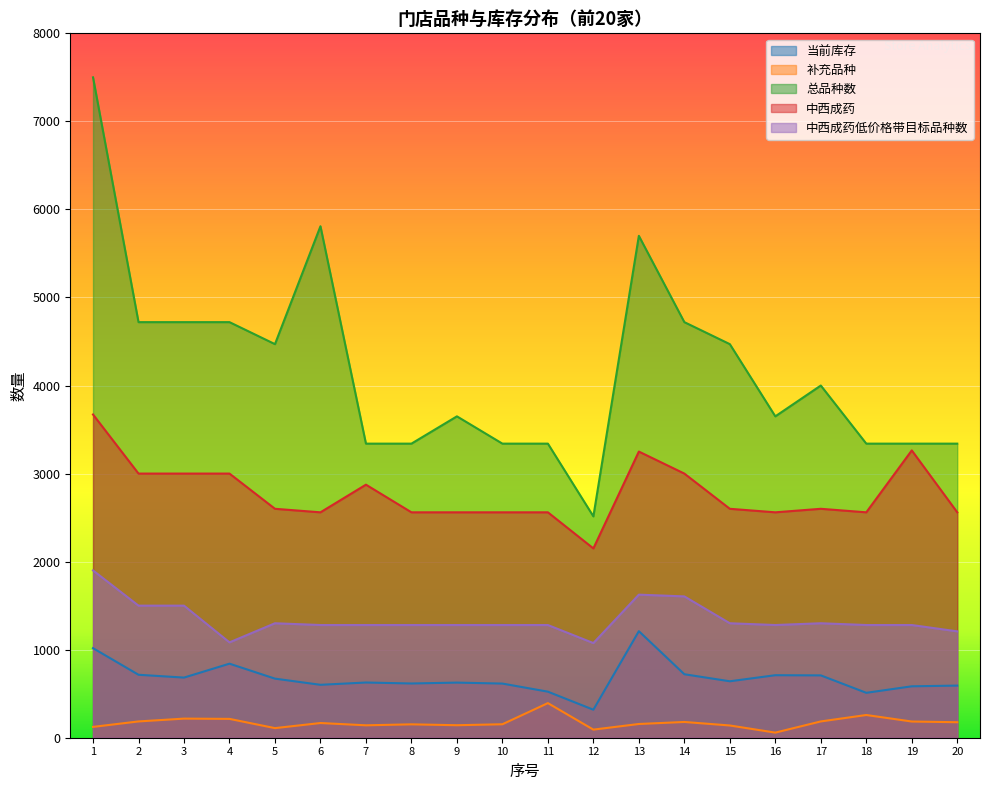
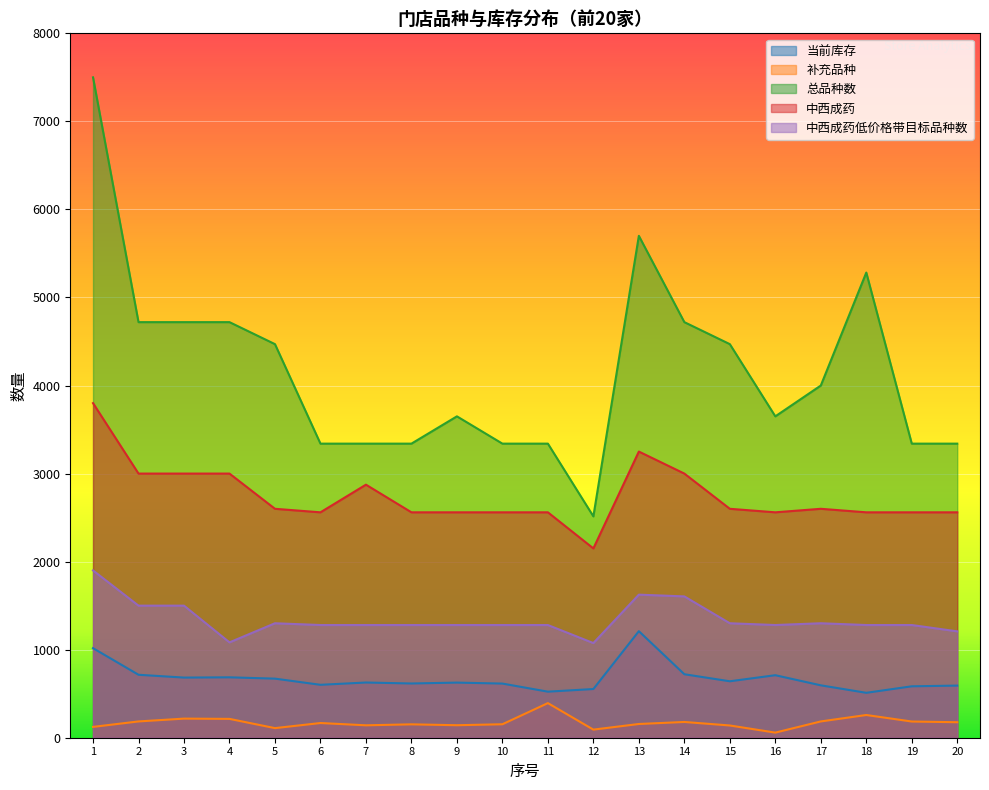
  {
    "当前库存": {
      "1": 1000,
      "2": 700,
      "3": 700,
-     "4": 800,
+     "4": 700,
      "5": 700,
      "6": 600,
      "7": 600,
      "8": 600,
      "9": 600,
      "10": 600,
      "11": 500,
-     "12": 300,
+     "12": 600,
      "13": 1200,
      "14": 700,
      "15": 600,
      "16": 700,
-     "17": 700,
+     "17": 600,
      "18": 500,
      "19": 600,
      "20": 600
    },
    "补充品种": {
      "1": 100,
      "2": 200,
      "3": 200,
      "4": 200,
      "5": 100,
      "6": 200,
      "7": 100,
      "8": 200,
      "9": 100,
      "10": 200,
      "11": 400,
      "12": 100,
      "13": 200,
      "14": 200,
      "15": 100,
      "16": 100,
      "17": 200,
      "18": 300,
      "19": 200,
      "20": 200
    },
    "总品种数": {
      "1": 7500,
      "2": 4700,
      "3": 4700,
      "4": 4700,
      "5": 4500,
-     "6": 5800,
+     "6": 3300,
      "7": 3300,
      "8": 3300,
      "9": 3700,
      "10": 3300,
      "11": 3300,
      "12": 2500,
      "13": 5700,
      "14": 4700,
      "15": 4500,
      "16": 3700,
      "17": 4000,
-     "18": 3300,
+     "18": 5300,
      "19": 3300,
      "20": 3300
    },
    "中西成药": {
-     "1": 3700,
+     "1": 3800,
      "2": 3000,
      "3": 3000,
      "4": 3000,
      "5": 2600,
      "6": 2600,
      "7": 2900,
      "8": 2600,
      "9": 2600,
      "10": 2600,
      "11": 2600,
      "12": 2200,
      "13": 3300,
      "14": 3000,
      "15": 2600,
      "16": 2600,
      "17": 2600,
      "18": 2600,
-     "19": 3300,
+     "19": 2600,
      "20": 2600
    },
    "中西成药低价格带目标品种数": {
      "1": 1900,
      "2": 1500,
      "3": 1500,
      "4": 1100,
      "5": 1300,
      "6": 1300,
      "7": 1300,
      "8": 1300,
      "9": 1300,
      "10": 1300,
      "11": 1300,
      "12": 1100,
      "13": 1600,
      "14": 1600,
      "15": 1300,
      "16": 1300,
      "17": 1300,
      "18": 1300,
      "19": 1300,
      "20": 1200
    }
  }
